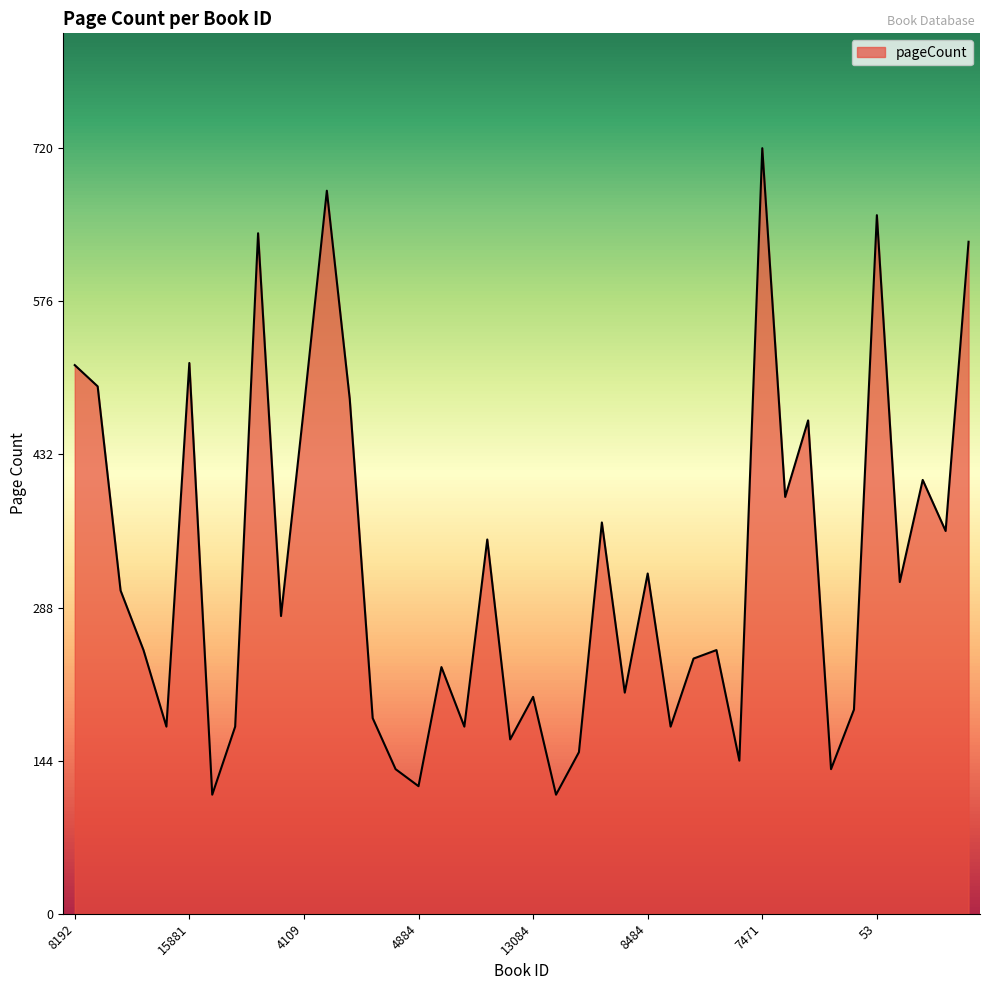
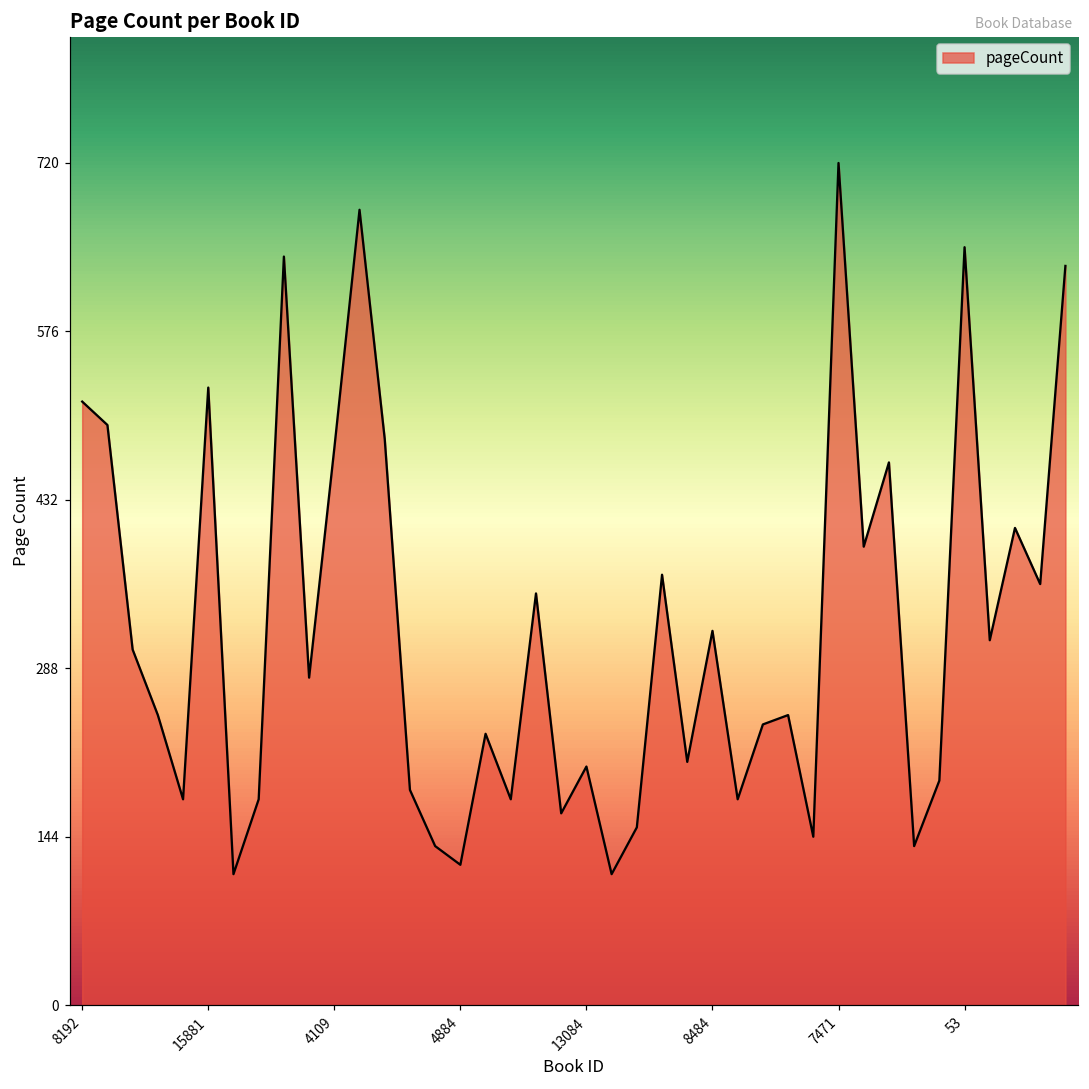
  {
    "8192": 516,
-   "15881": 518,
+   "15881": 528,
    "4109": 476,
    "4884": 120,
    "13084": 204,
    "8484": 320,
    "7471": 720,
-   "53": 657
+   "53": 648
  }
